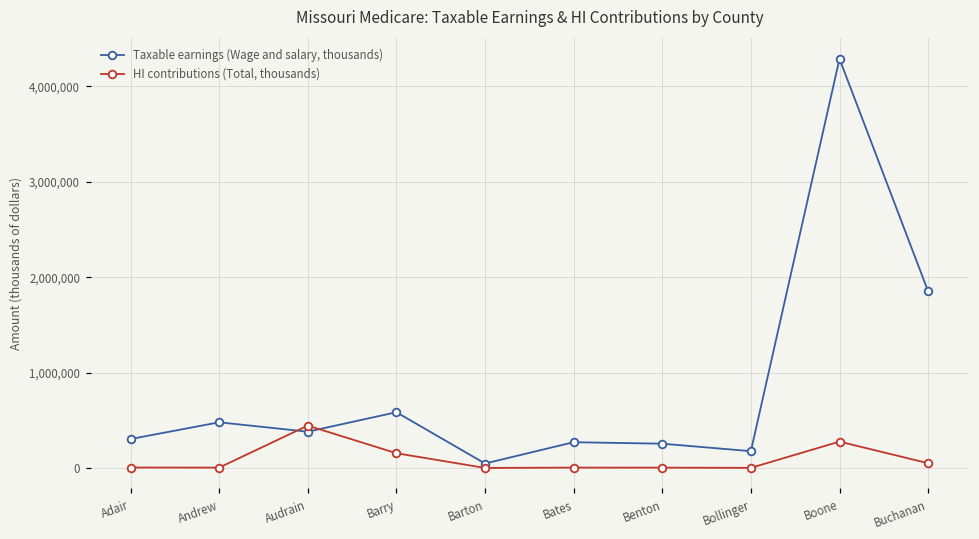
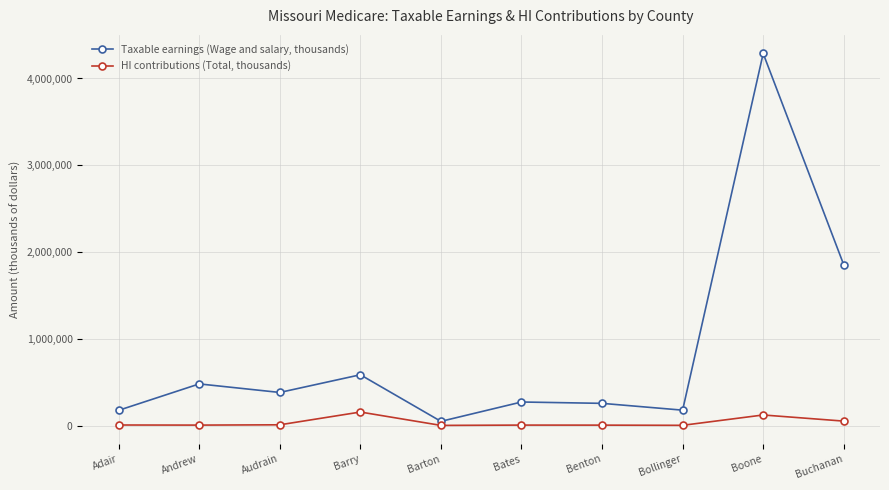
  {
    "Taxable earnings (Wage and salary, thousands)": {
-     "Adair": "300,000",
+     "Adair": "200,000",
      "Andrew": "500,000",
      "Audrain": "400,000",
      "Barry": "600,000",
      "Barton": "100,000",
      "Bates": "300,000",
      "Benton": "300,000",
      "Bollinger": "200,000",
      "Boone": "4,300,000",
      "Buchanan": "1,900,000"
    },
    "HI contributions (Total, thousands)": {
      "Adair": "0",
      "Andrew": "0",
-     "Audrain": "400,000",
+     "Audrain": "0",
      "Barry": "200,000",
      "Barton": "0",
      "Bates": "0",
      "Benton": "0",
      "Bollinger": "0",
-     "Boone": "300,000",
+     "Boone": "100,000",
      "Buchanan": "100,000"
    }
  }
